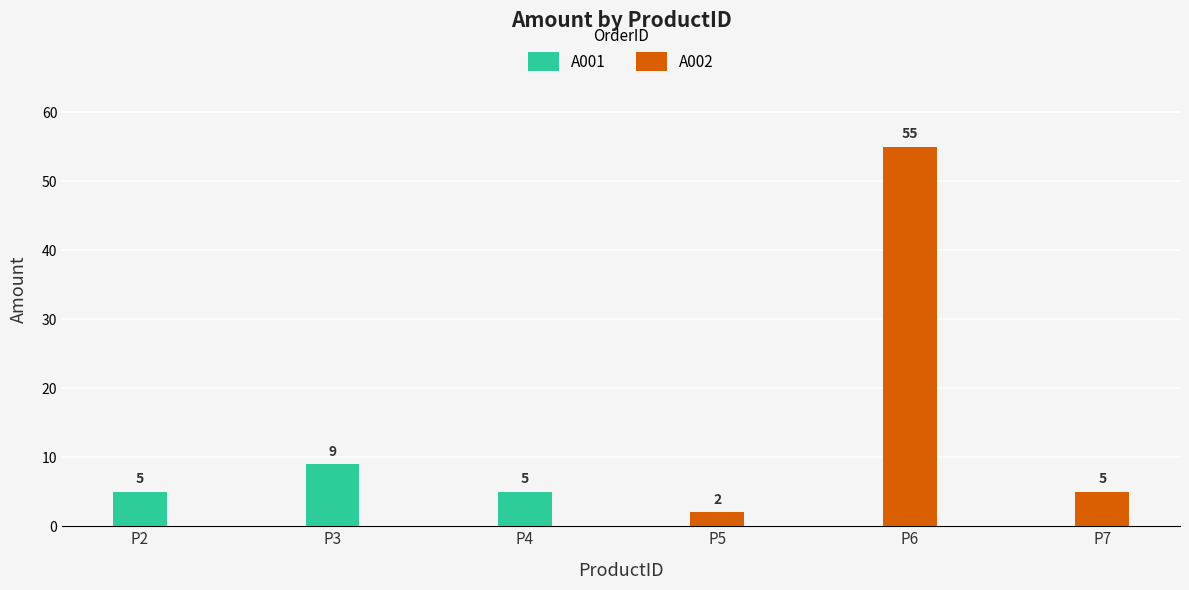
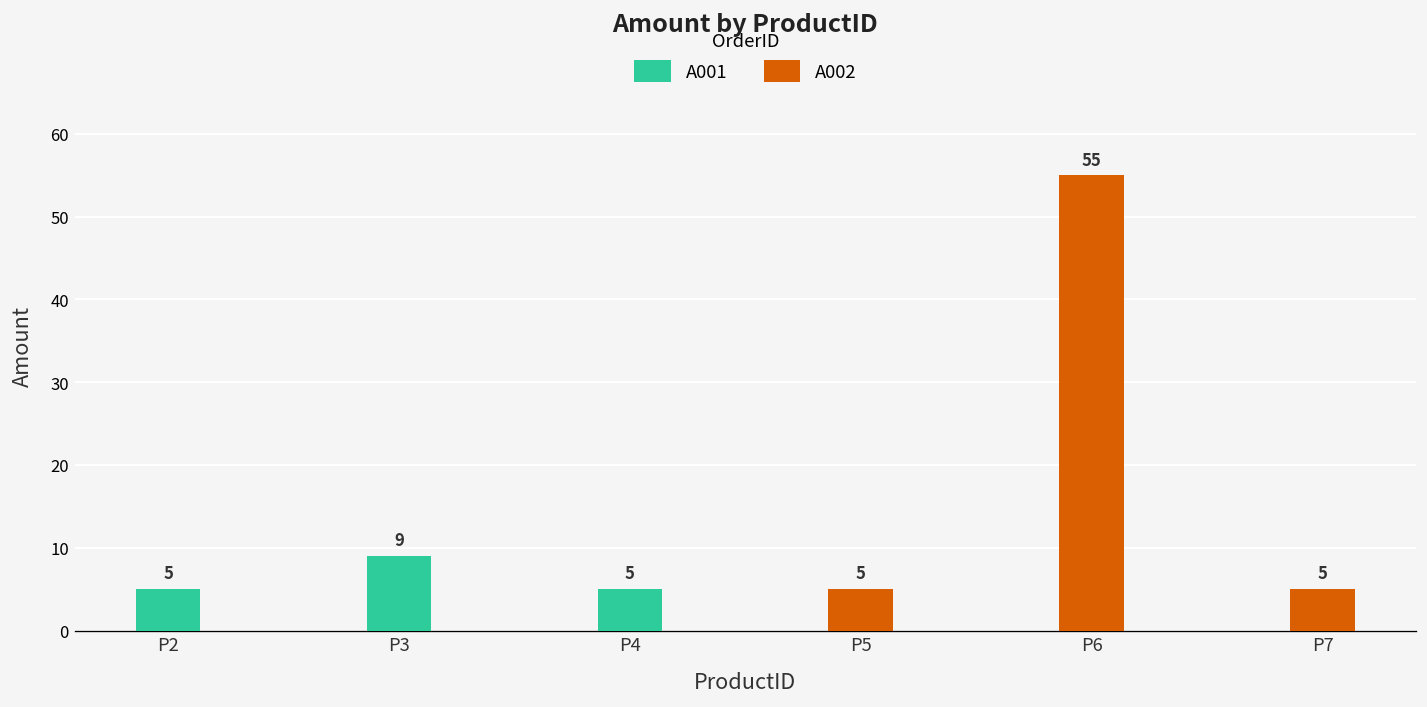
  {
    "A001": {
      "P2": 5,
      "P3": 9,
      "P4": 5
    },
    "A002": {
-     "P5": 2,
+     "P5": 5,
      "P6": 55,
      "P7": 5
    }
  }
